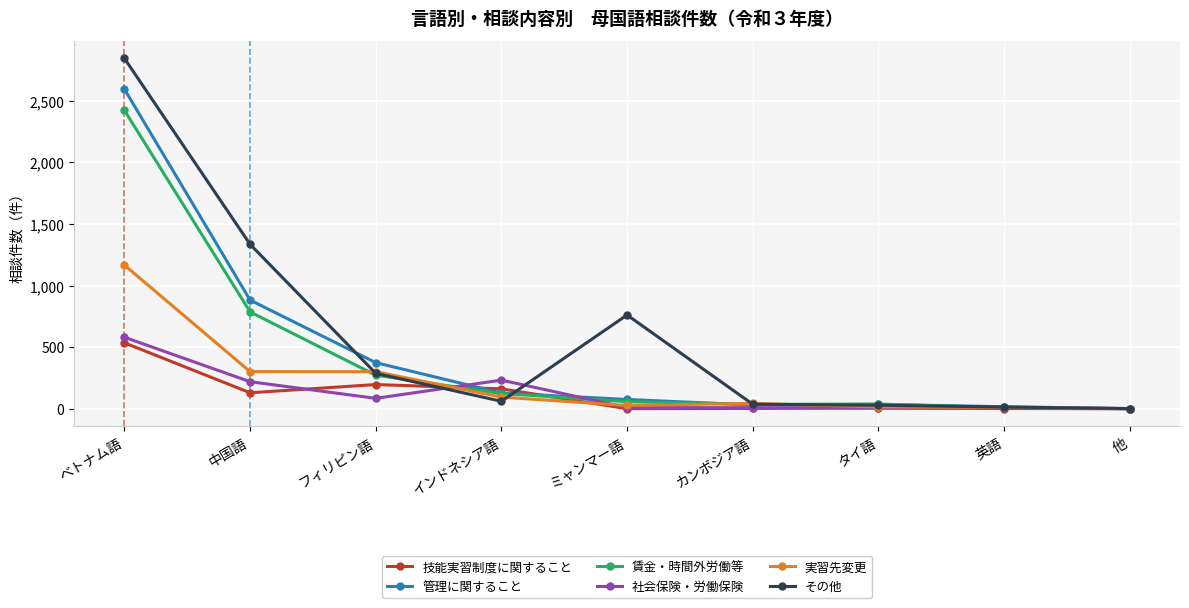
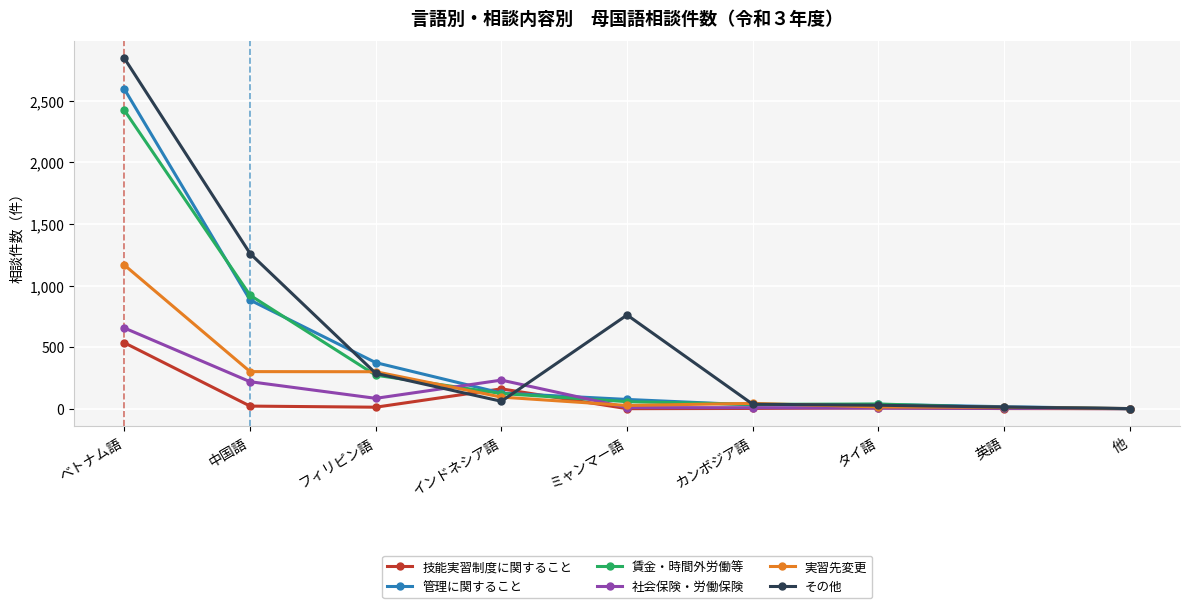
  {
    "技能実習制度に関すること": {
      "ベトナム語": "540",
-     "中国語": "130",
-     "フィリピン語": "200",
+     "中国語": "20",
+     "フィリピン語": "10",
      "インドネシア語": "160"
    },
    "管理に関すること": {
      "ベトナム語": "2,600",
      "中国語": "880",
      "フィリピン語": "370"
    },
    "賃金・時間外労働等": {
      "ベトナム語": "2,420",
-     "中国語": "790"
+     "中国語": "920"
    },
    "社会保険・労働保険": {
-     "ベトナム語": "580",
+     "ベトナム語": "660",
      "中国語": "220",
      "フィリピン語": "80",
      "インドネシア語": "230"
    },
    "実習先変更": {
      "ベトナム語": "1,170",
      "中国語": "300",
      "インドネシア語": "90"
    },
    "その他": {
      "ベトナム語": "2,850",
-     "中国語": "1,340",
+     "中国語": "1,260",
      "インドネシア語": "60",
      "ミャンマー語": "760"
    }
  }
